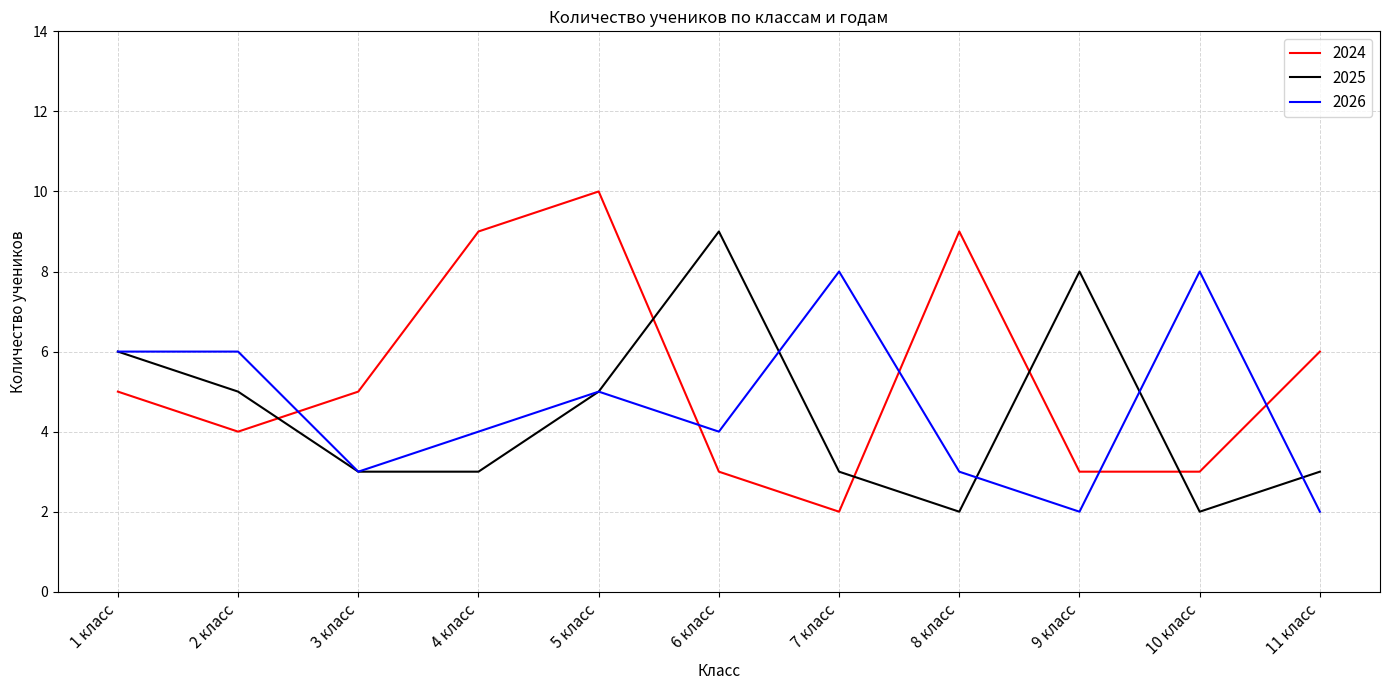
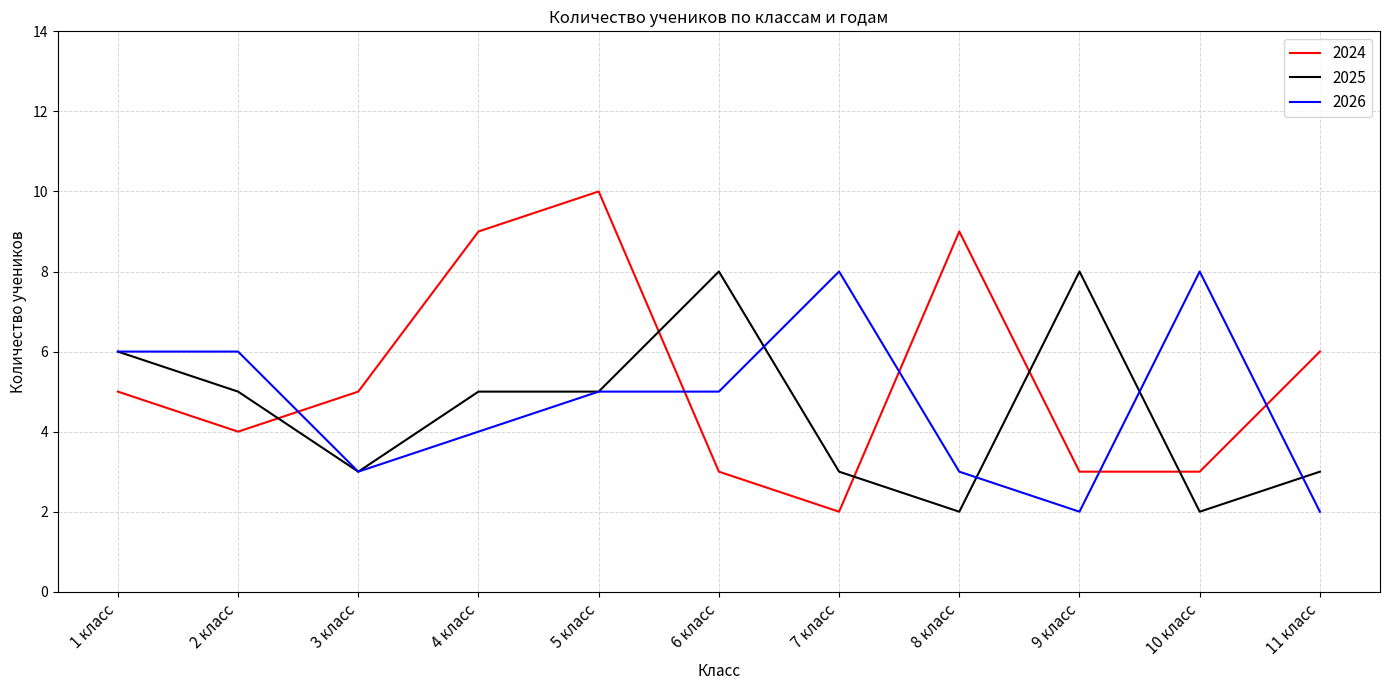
  {
    "2024": {
      "1 класс": 5,
      "2 класс": 4,
      "3 класс": 5,
      "4 класс": 9,
      "5 класс": 10,
      "6 класс": 3,
      "7 класс": 2,
      "8 класс": 9,
      "9 класс": 3,
      "10 класс": 3,
      "11 класс": 6
    },
    "2025": {
      "2 класс": 5,
-     "4 класс": 3,
-     "6 класс": 9,
+     "4 класс": 5,
+     "6 класс": 8,
      "7 класс": 3,
      "8 класс": 2,
      "9 класс": 8,
      "10 класс": 2,
      "11 класс": 3
    },
    "2026": {
      "2 класс": 6,
      "4 класс": 4,
-     "6 класс": 4,
+     "6 класс": 5,
      "7 класс": 8,
      "8 класс": 3,
      "9 класс": 2,
      "10 класс": 8,
      "11 класс": 2
    }
  }
